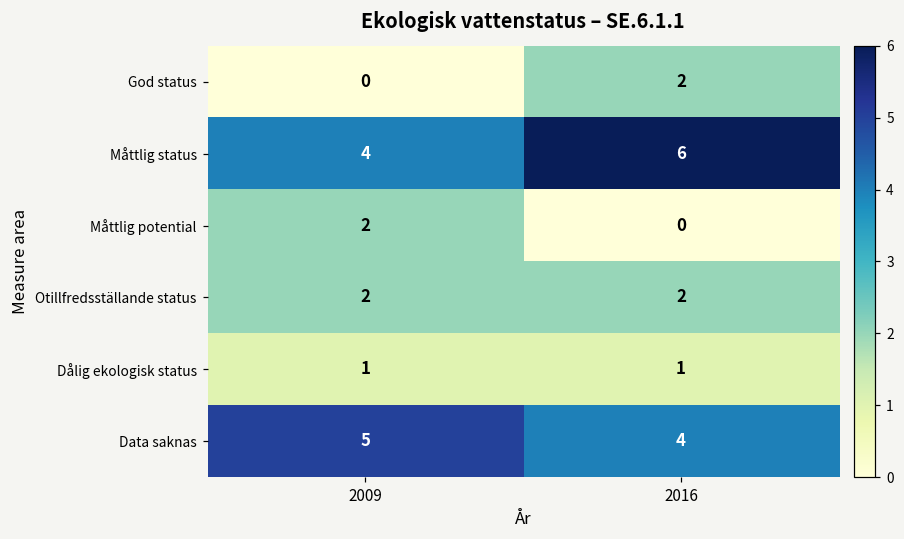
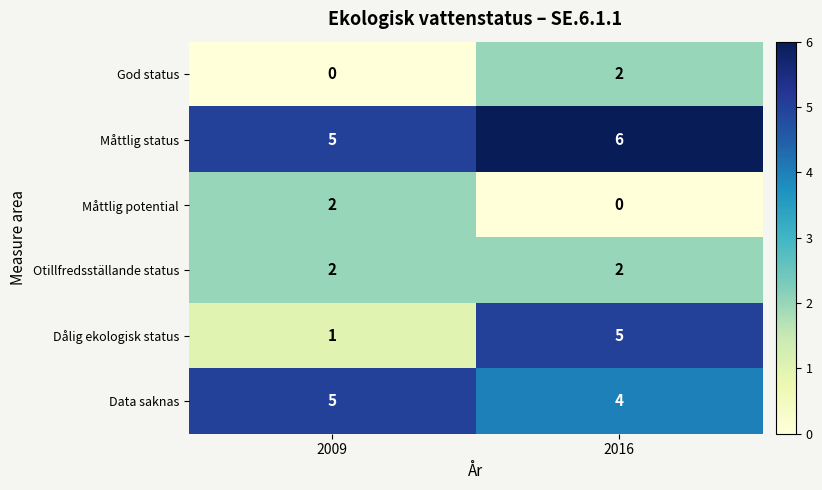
  {
    "God status": {
      "2009": 0,
      "2016": 2
    },
    "Måttlig status": {
-     "2009": 4,
+     "2009": 5,
      "2016": 6
    },
    "Måttlig potential": {
      "2009": 2,
      "2016": 0
    },
    "Otillfredsställande status": {
      "2009": 2,
      "2016": 2
    },
    "Dålig ekologisk status": {
      "2009": 1,
-     "2016": 1
+     "2016": 5
    },
    "Data saknas": {
      "2009": 5,
      "2016": 4
    }
  }
